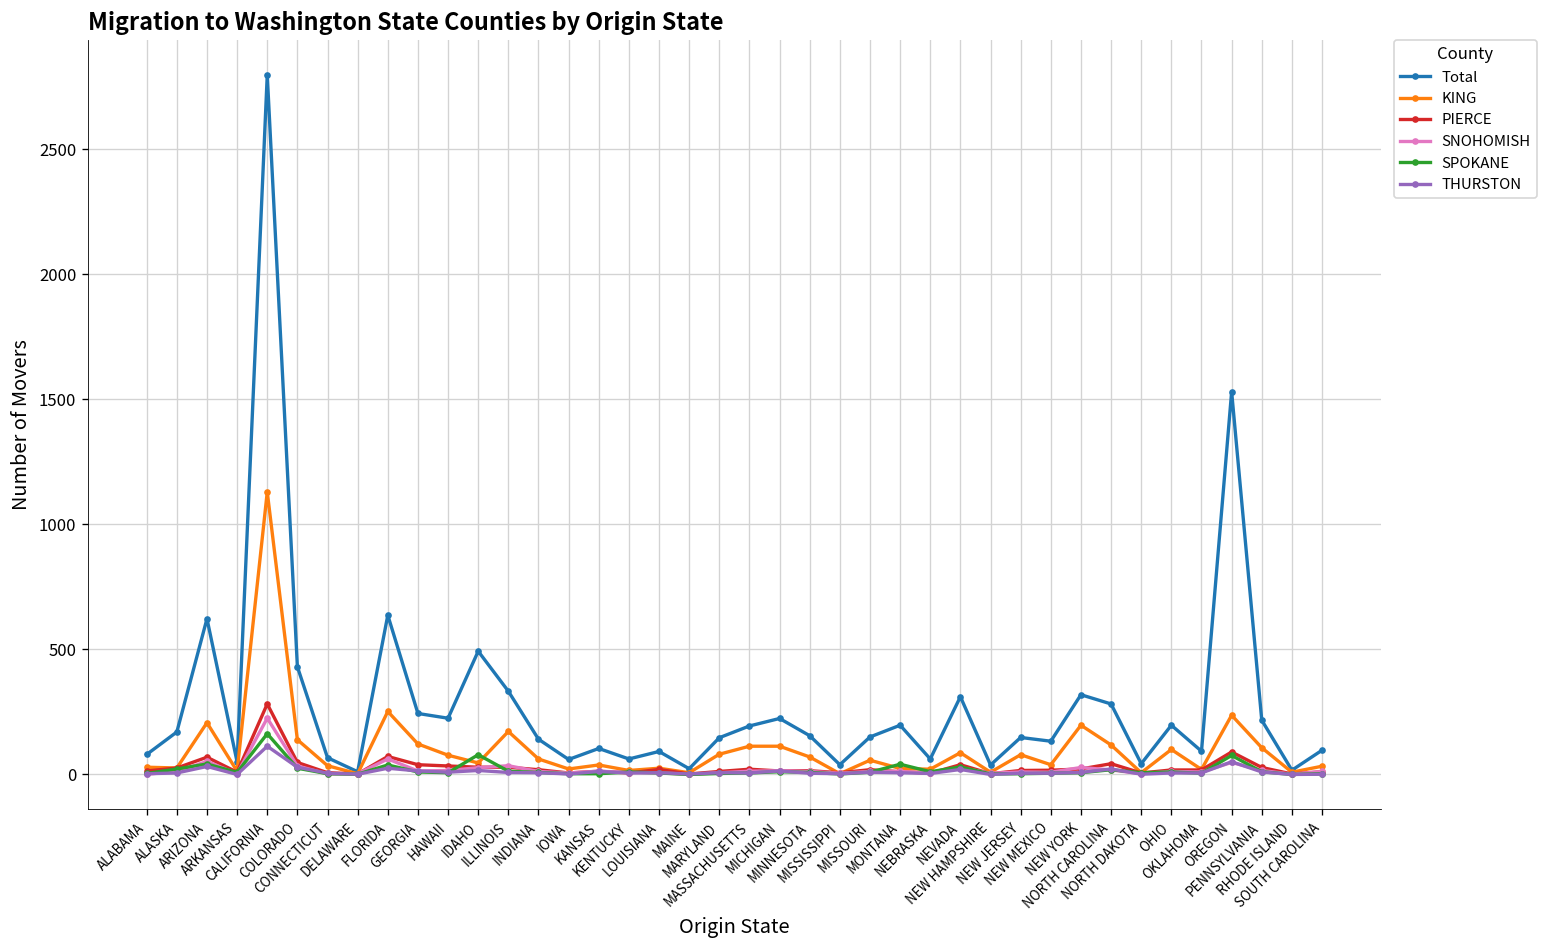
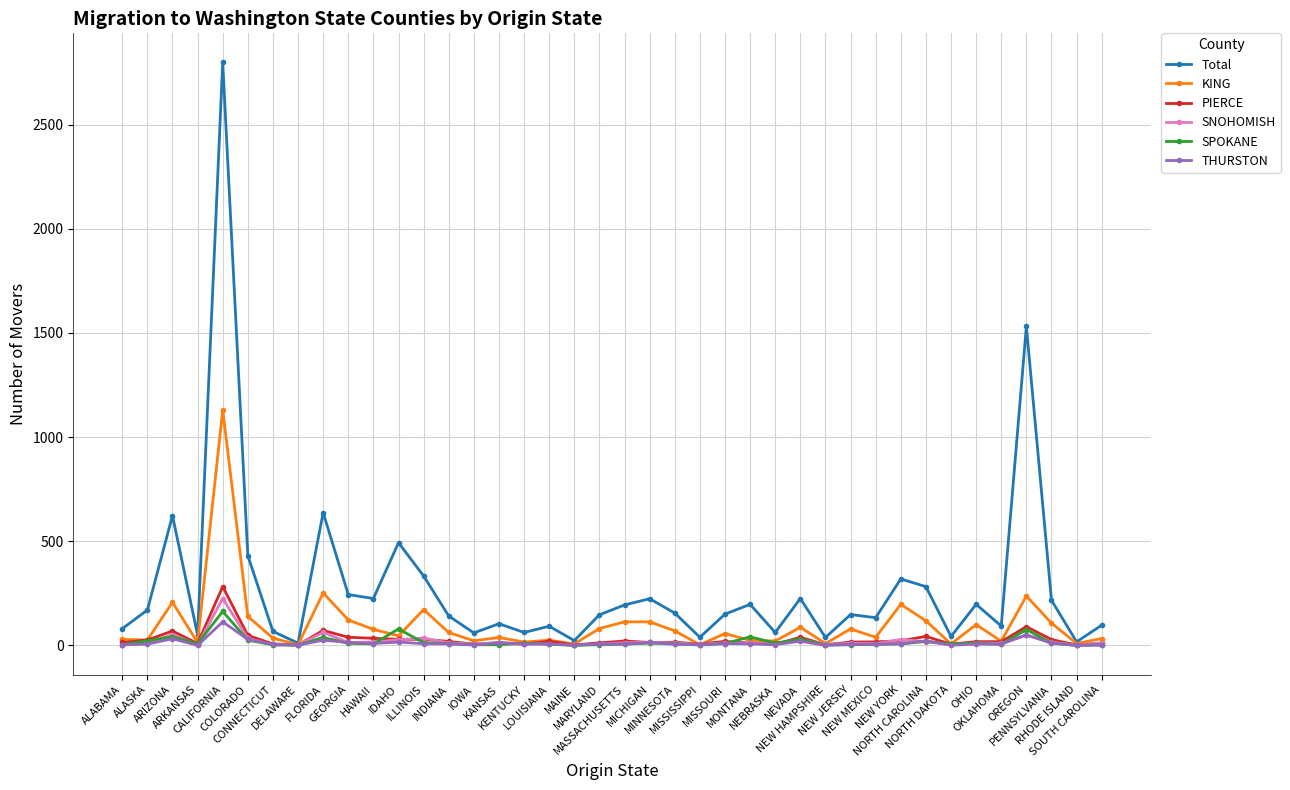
  {
    "Total": {
      "ALABAMA": 80,
      "ALASKA": 170,
      "ARIZONA": 620,
      "ARKANSAS": 50,
      "CALIFORNIA": 2800,
      "COLORADO": 430,
      "CONNECTICUT": 70,
      "FLORIDA": 640,
      "GEORGIA": 240,
      "HAWAII": 230,
      "IDAHO": 490,
      "ILLINOIS": 330,
      "INDIANA": 140,
      "IOWA": 60,
      "KANSAS": 100,
      "KENTUCKY": 60,
      "LOUISIANA": 90,
      "MAINE": 20,
      "MARYLAND": 150,
      "MASSACHUSETTS": 190,
      "MICHIGAN": 220,
      "MINNESOTA": 160,
      "MISSISSIPPI": 40,
      "MISSOURI": 150,
      "MONTANA": 200,
      "NEBRASKA": 60,
-     "NEVADA": 310,
+     "NEVADA": 230,
      "NEW HAMPSHIRE": 40,
      "NEW JERSEY": 150,
      "NEW MEXICO": 130,
      "NEW YORK": 320,
      "NORTH CAROLINA": 280,
      "NORTH DAKOTA": 40,
      "OHIO": 200,
      "OKLAHOMA": 90,
      "OREGON": 1530,
      "PENNSYLVANIA": 220,
      "SOUTH CAROLINA": 100
    },
    "KING": {
      "ALABAMA": 30,
      "ARIZONA": 210,
      "CALIFORNIA": 1130,
      "COLORADO": 140,
      "CONNECTICUT": 40,
      "FLORIDA": 250,
      "GEORGIA": 120,
      "HAWAII": 80,
      "IDAHO": 50,
      "ILLINOIS": 170,
      "INDIANA": 60,
      "IOWA": 20,
      "KANSAS": 40,
      "MARYLAND": 80,
      "MASSACHUSETTS": 110,
      "MICHIGAN": 110,
      "MINNESOTA": 70,
      "MISSOURI": 60,
      "NEVADA": 90,
      "NEW JERSEY": 80,
      "NEW MEXICO": 40,
      "NEW YORK": 200,
      "NORTH CAROLINA": 120,
      "OHIO": 100,
      "OREGON": 240,
      "PENNSYLVANIA": 110,
      "SOUTH CAROLINA": 30
    },
    "PIERCE": {
      "ARIZONA": 70,
      "CALIFORNIA": 280,
      "COLORADO": 50,
      "GEORGIA": 40,
      "HAWAII": 30,
      "NORTH CAROLINA": 40,
      "OREGON": 90
    },
    "SNOHOMISH": {
      "CALIFORNIA": 230
    },
    "SPOKANE": {
      "CALIFORNIA": 160,
      "FLORIDA": 40,
      "IDAHO": 80,
      "MONTANA": 40,
      "OREGON": 80
    },
    "THURSTON": {
      "CALIFORNIA": 110,
      "FLORIDA": 30
    }
  }
